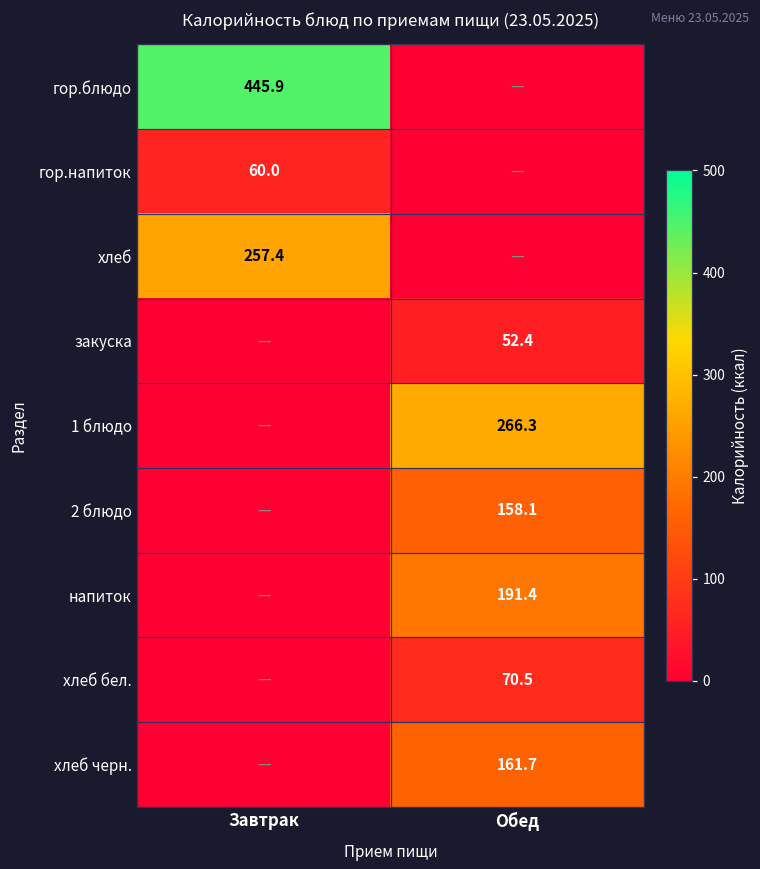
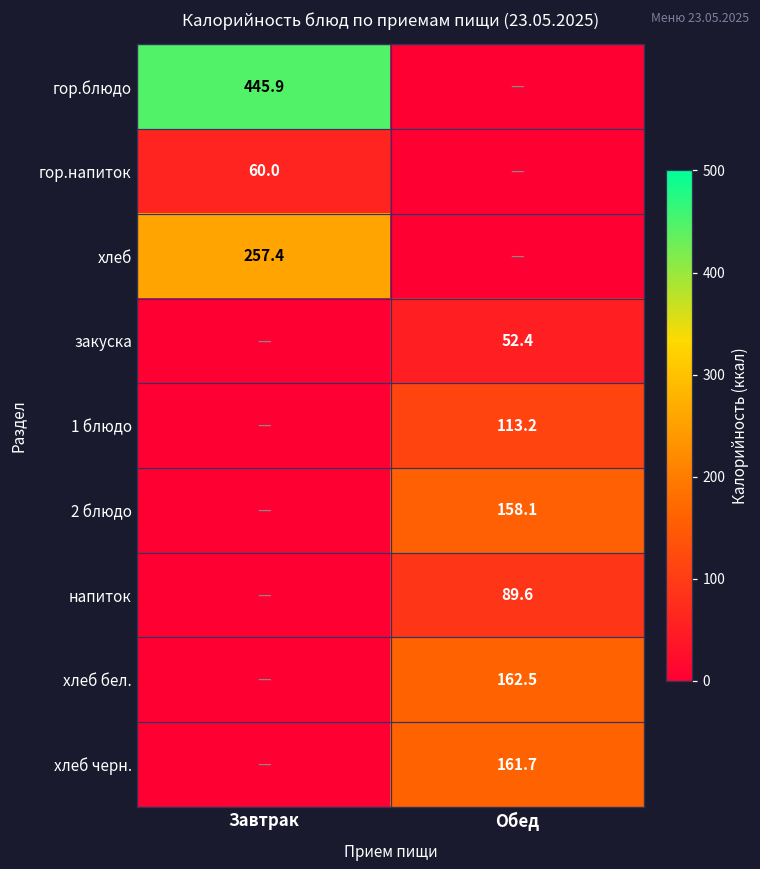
  {
    "гор.блюдо": {
      "Завтрак": 445.9
    },
    "гор.напиток": {
      "Завтрак": 60.0
    },
    "хлеб": {
      "Завтрак": 257.4
    },
    "закуска": {
      "Обед": 52.4
    },
    "1 блюдо": {
-     "Обед": 266.3
+     "Обед": 113.2
    },
    "2 блюдо": {
      "Обед": 158.1
    },
    "напиток": {
-     "Обед": 191.4
+     "Обед": 89.6
    },
    "хлеб бел.": {
-     "Обед": 70.5
+     "Обед": 162.5
    },
    "хлеб черн.": {
      "Обед": 161.7
    }
  }
